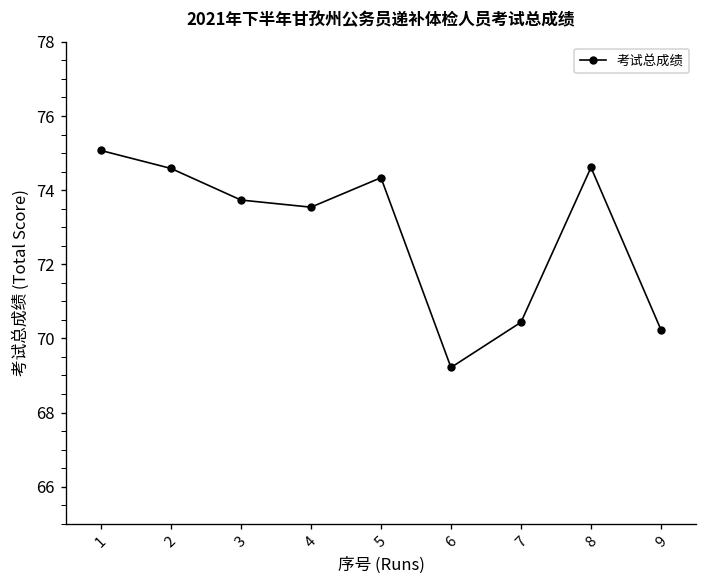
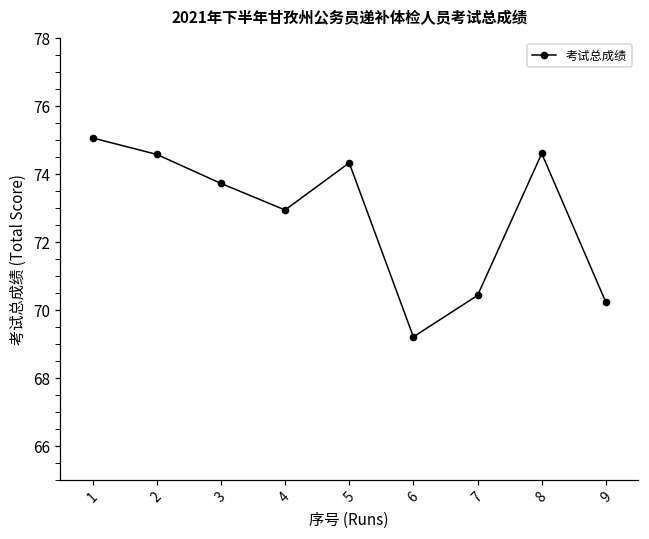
  {
    "1": 75.1,
    "2": 74.6,
    "3": 73.7,
-   "4": 73.5,
+   "4": 73.0,
    "5": 74.3,
    "6": 69.2,
    "7": 70.4,
    "8": 74.6,
    "9": 70.2
  }
